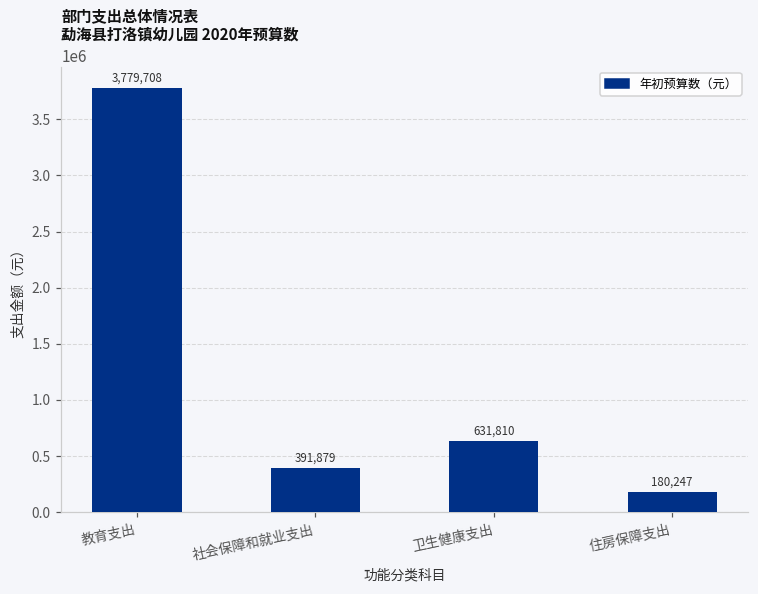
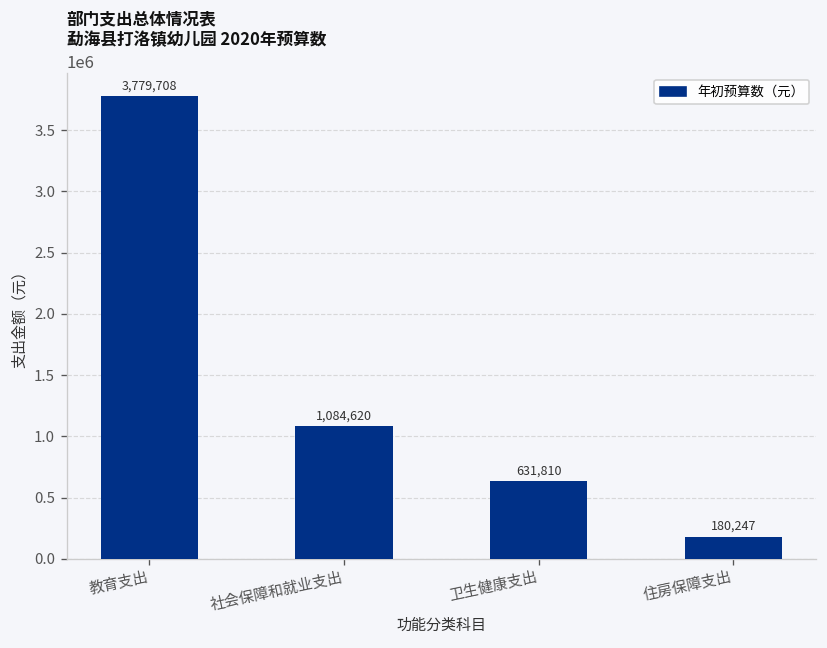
  {
    "教育支出": "3,779,708",
-   "社会保障和就业支出": "391,879",
+   "社会保障和就业支出": "1,084,620",
    "卫生健康支出": "631,810",
    "住房保障支出": "180,247"
  }
